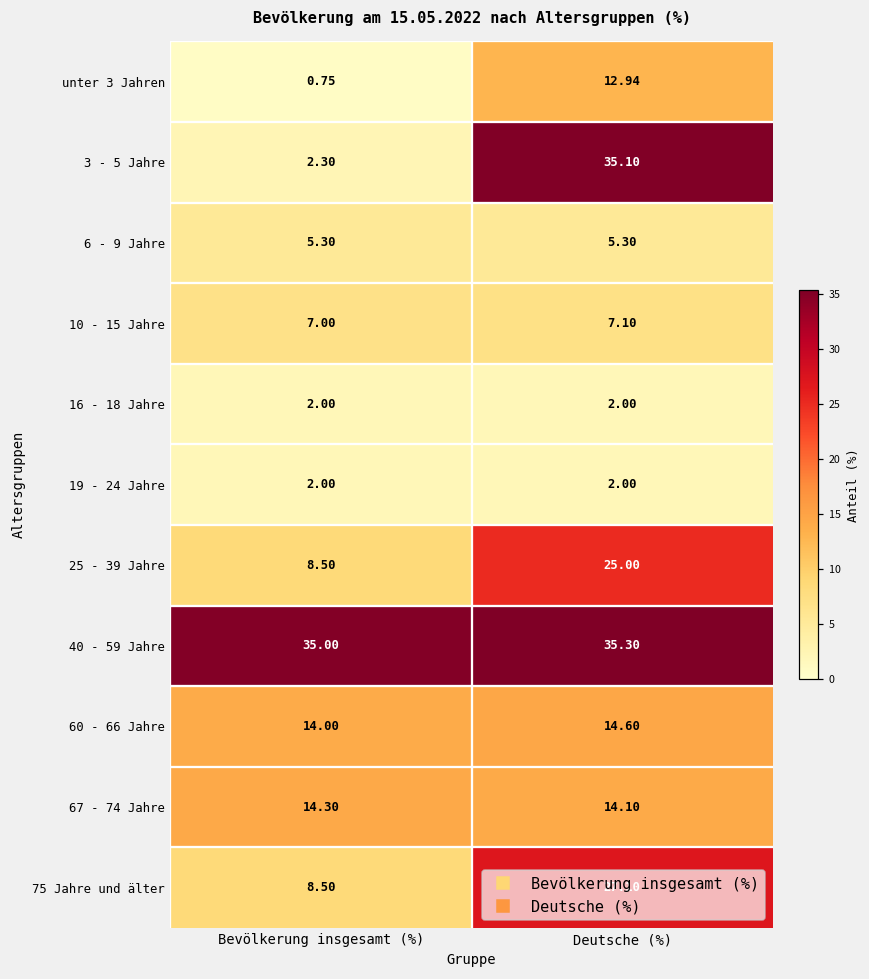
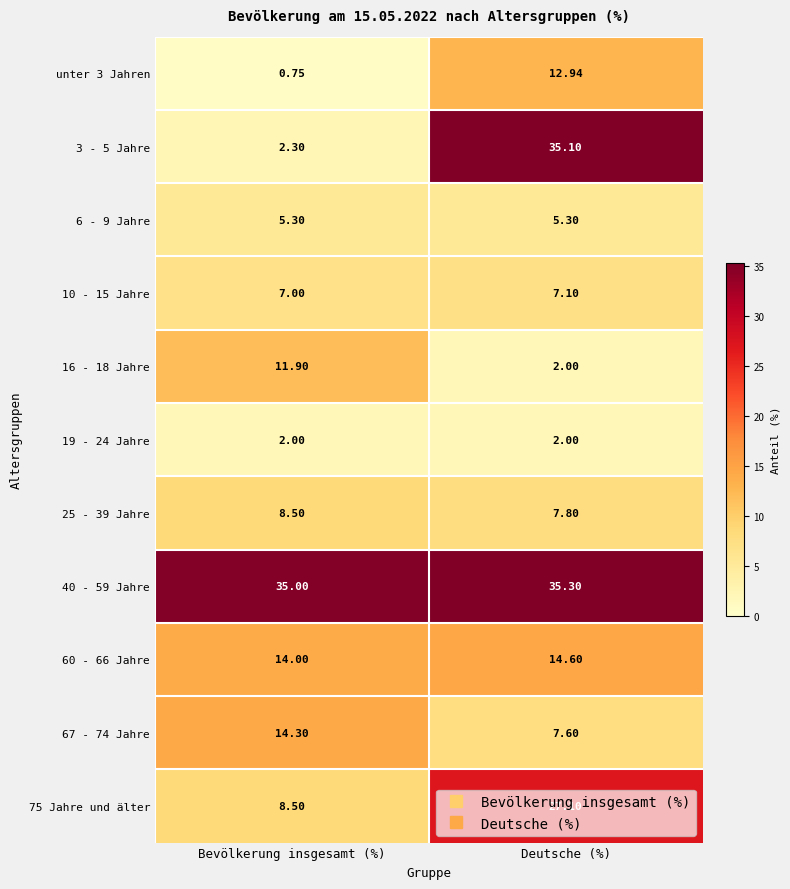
  {
    "unter 3 Jahren": {
      "Bevölkerung insgesamt (%)": 0.75,
      "Deutsche (%)": 12.94
    },
    "3 - 5 Jahre": {
      "Bevölkerung insgesamt (%)": 2.30,
      "Deutsche (%)": 35.10
    },
    "6 - 9 Jahre": {
      "Bevölkerung insgesamt (%)": 5.30,
      "Deutsche (%)": 5.30
    },
    "10 - 15 Jahre": {
      "Bevölkerung insgesamt (%)": 7.00,
      "Deutsche (%)": 7.10
    },
    "16 - 18 Jahre": {
-     "Bevölkerung insgesamt (%)": 2.00,
+     "Bevölkerung insgesamt (%)": 11.90,
      "Deutsche (%)": 2.00
    },
    "19 - 24 Jahre": {
      "Bevölkerung insgesamt (%)": 2.00,
      "Deutsche (%)": 2.00
    },
    "25 - 39 Jahre": {
      "Bevölkerung insgesamt (%)": 8.50,
-     "Deutsche (%)": 25.00
+     "Deutsche (%)": 7.80
    },
    "40 - 59 Jahre": {
      "Bevölkerung insgesamt (%)": 35.00,
      "Deutsche (%)": 35.30
    },
    "60 - 66 Jahre": {
      "Bevölkerung insgesamt (%)": 14.00,
      "Deutsche (%)": 14.60
    },
    "67 - 74 Jahre": {
      "Bevölkerung insgesamt (%)": 14.30,
-     "Deutsche (%)": 14.10
+     "Deutsche (%)": 7.60
    },
    "75 Jahre und älter": {
      "Bevölkerung insgesamt (%)": 8.50
    }
  }
